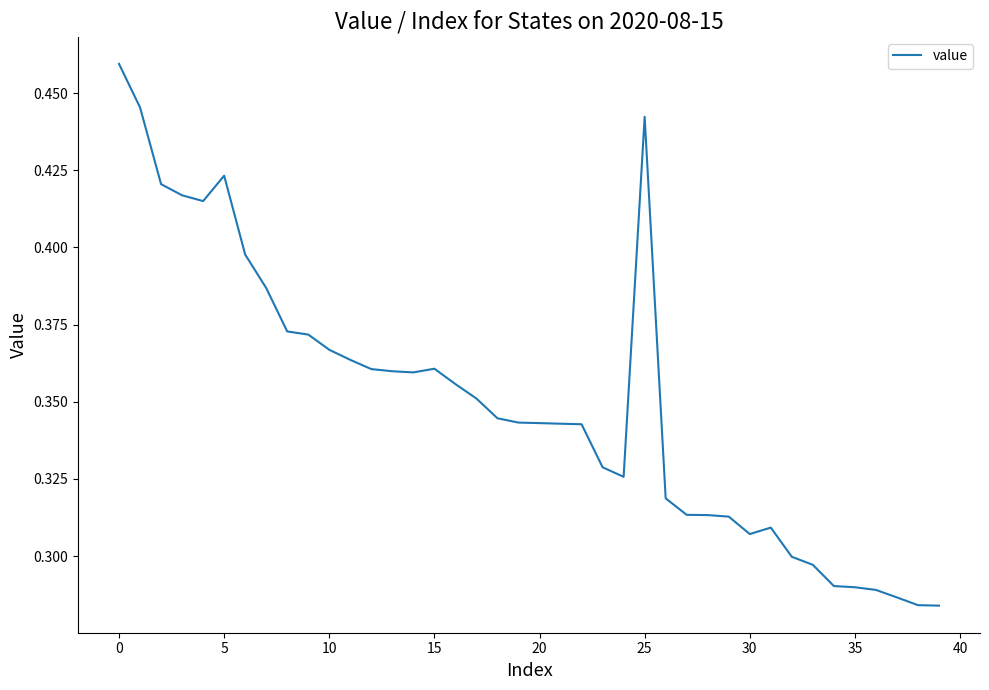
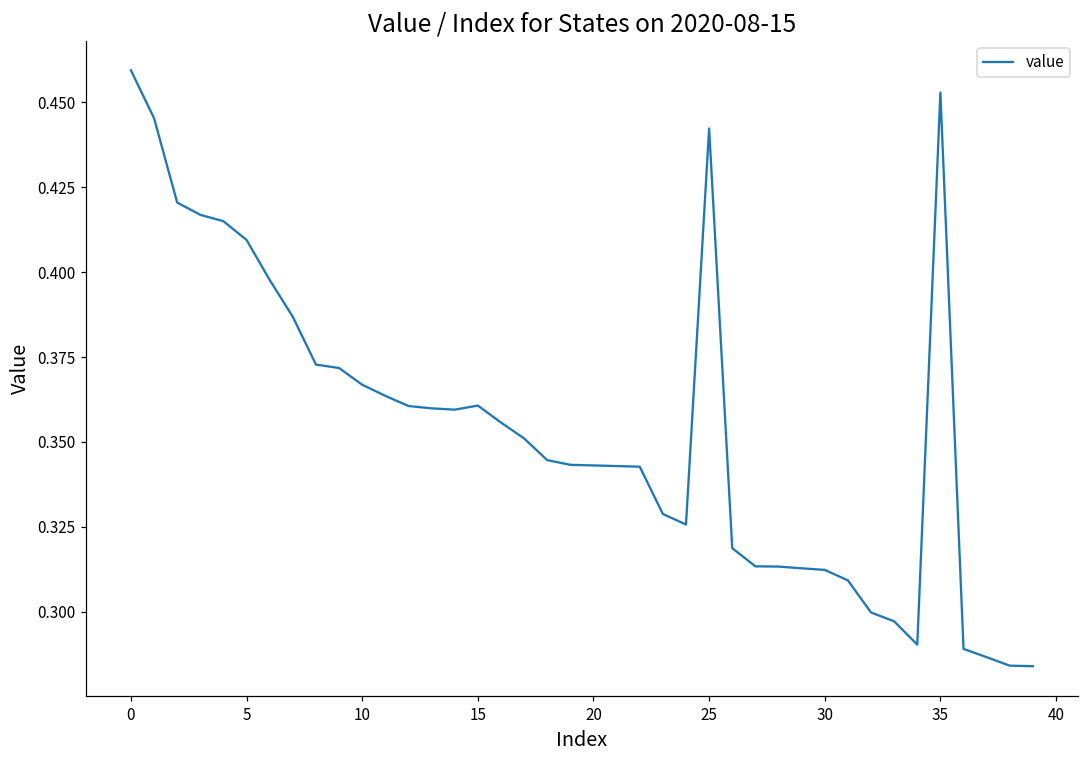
  {
    "0": 0.459,
-   "5": 0.423,
+   "5": 0.409,
    "10": 0.367,
    "15": 0.361,
    "20": 0.343,
    "25": 0.442,
-   "30": 0.307,
-   "35": 0.290
+   "30": 0.312,
+   "35": 0.453
  }
